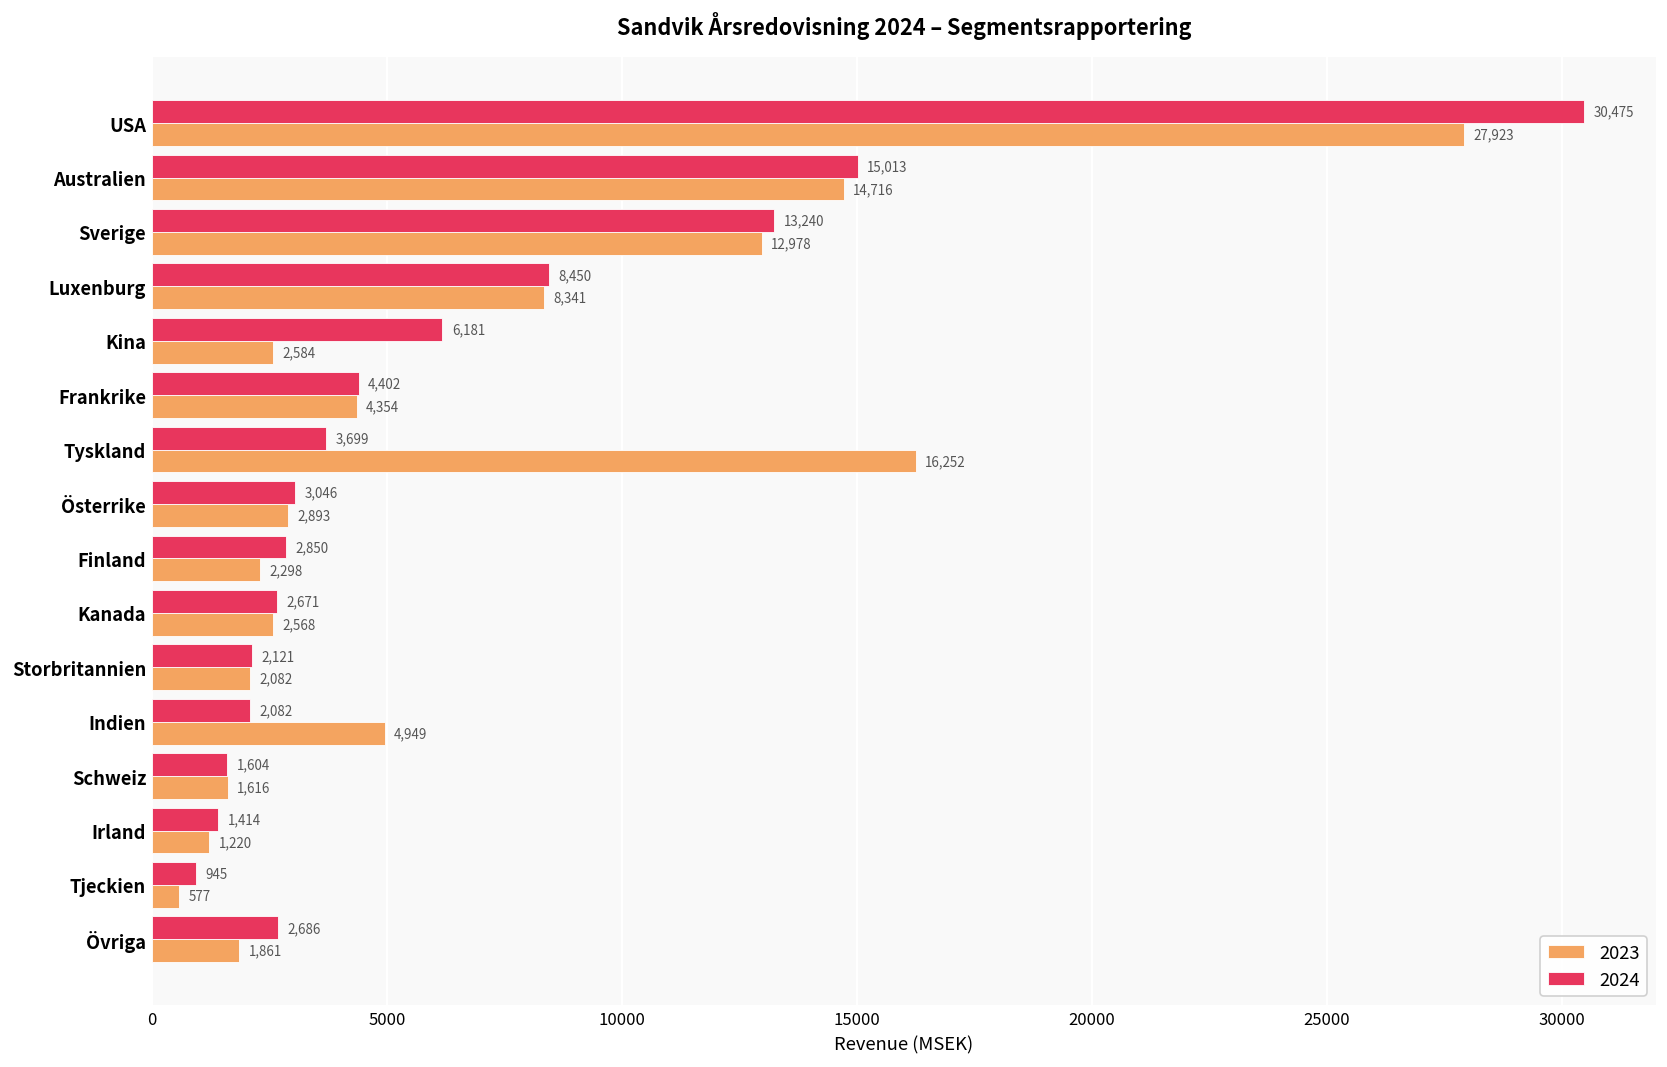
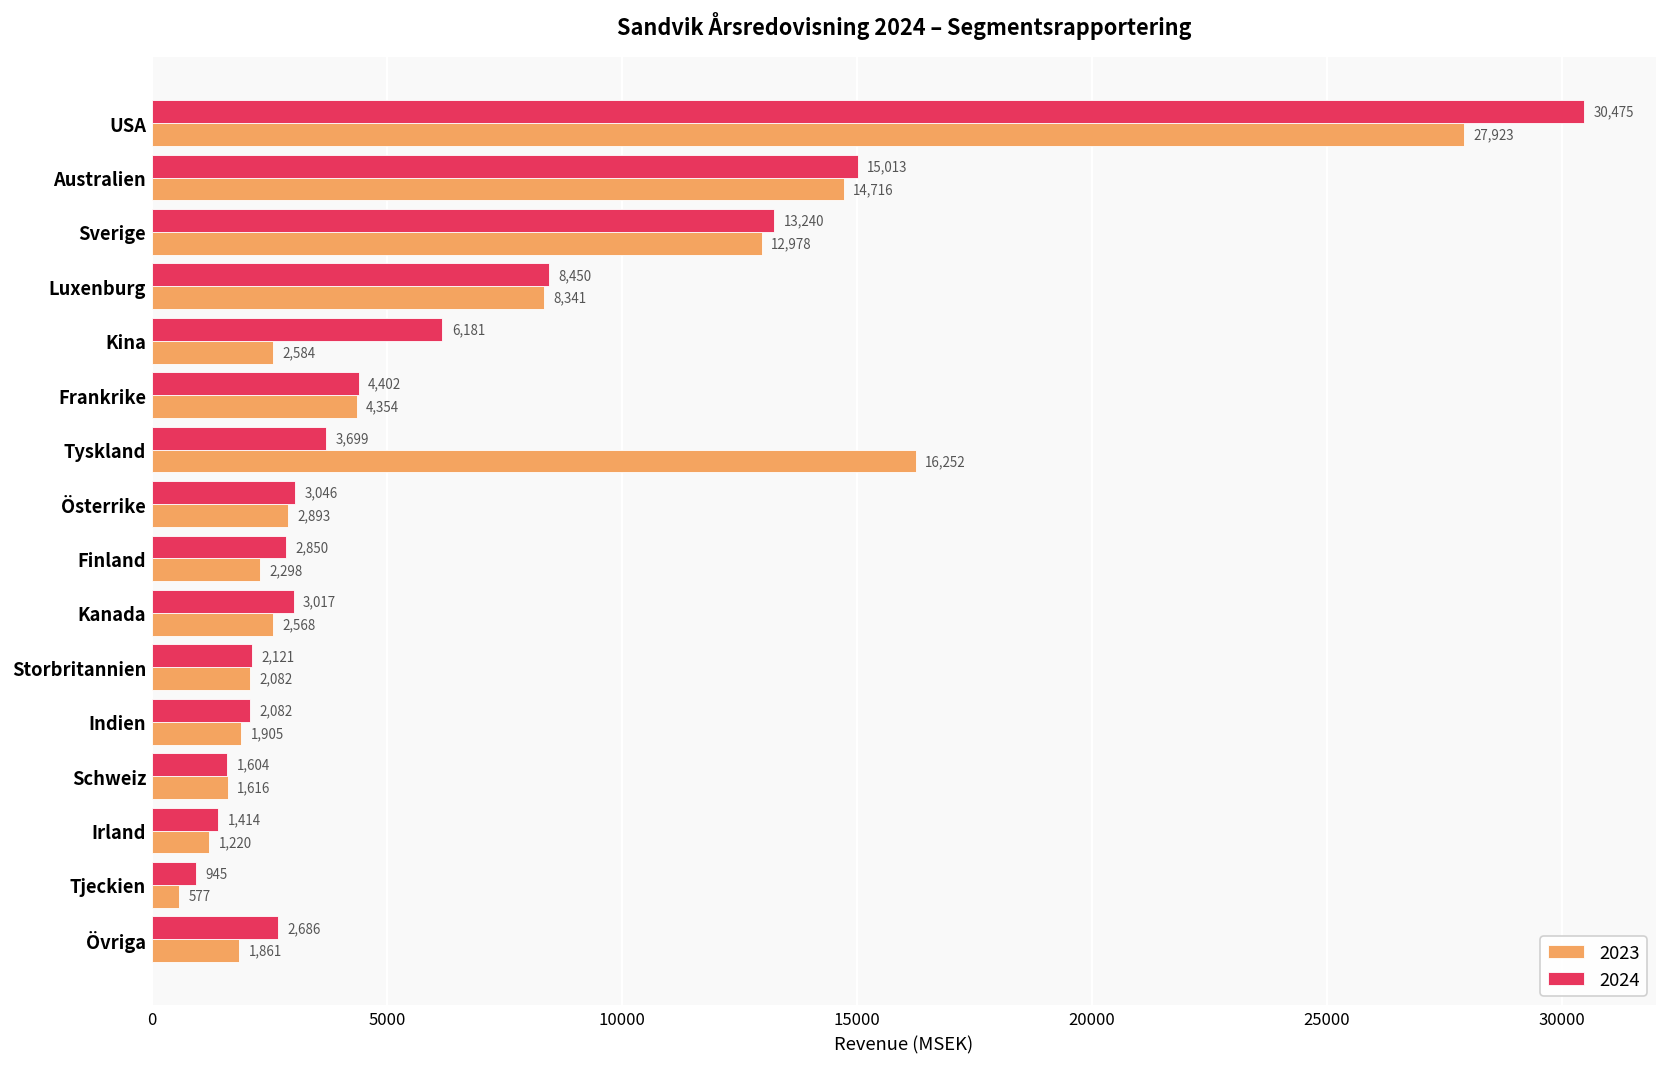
  {
    "2023": {
      "USA": "27,923",
      "Australien": "14,716",
      "Sverige": "12,978",
      "Luxenburg": "8,341",
      "Kina": "2,584",
      "Frankrike": "4,354",
      "Tyskland": "16,252",
      "Österrike": "2,893",
      "Finland": "2,298",
      "Kanada": "2,568",
      "Storbritannien": "2,082",
-     "Indien": "4,949",
+     "Indien": "1,905",
      "Schweiz": "1,616",
      "Irland": "1,220",
      "Tjeckien": "577",
      "Övriga": "1,861"
    },
    "2024": {
      "USA": "30,475",
      "Australien": "15,013",
      "Sverige": "13,240",
      "Luxenburg": "8,450",
      "Kina": "6,181",
      "Frankrike": "4,402",
      "Tyskland": "3,699",
      "Österrike": "3,046",
      "Finland": "2,850",
-     "Kanada": "2,671",
+     "Kanada": "3,017",
      "Storbritannien": "2,121",
      "Indien": "2,082",
      "Schweiz": "1,604",
      "Irland": "1,414",
      "Tjeckien": "945",
      "Övriga": "2,686"
    }
  }
